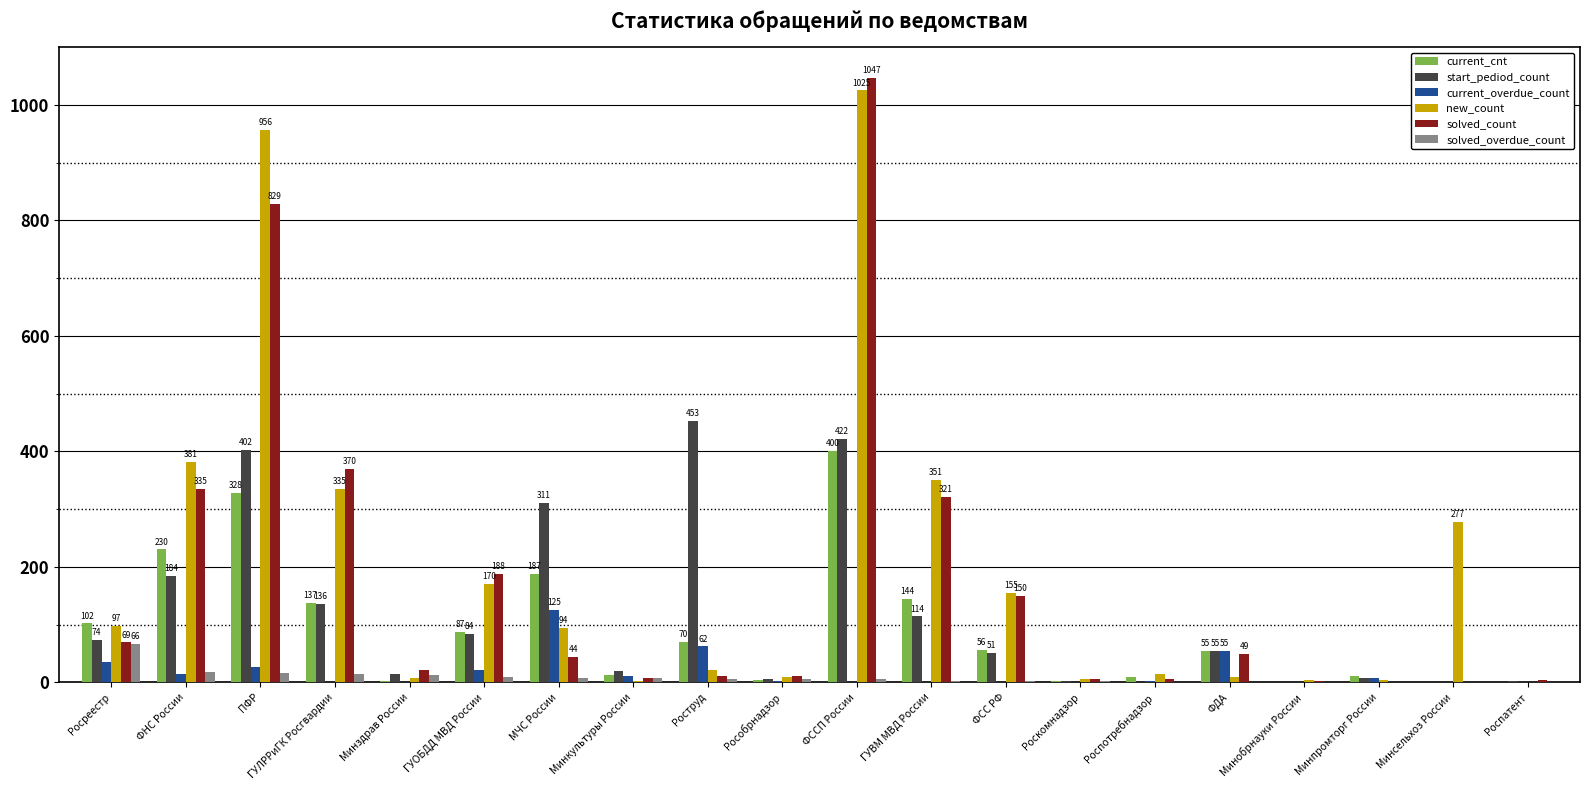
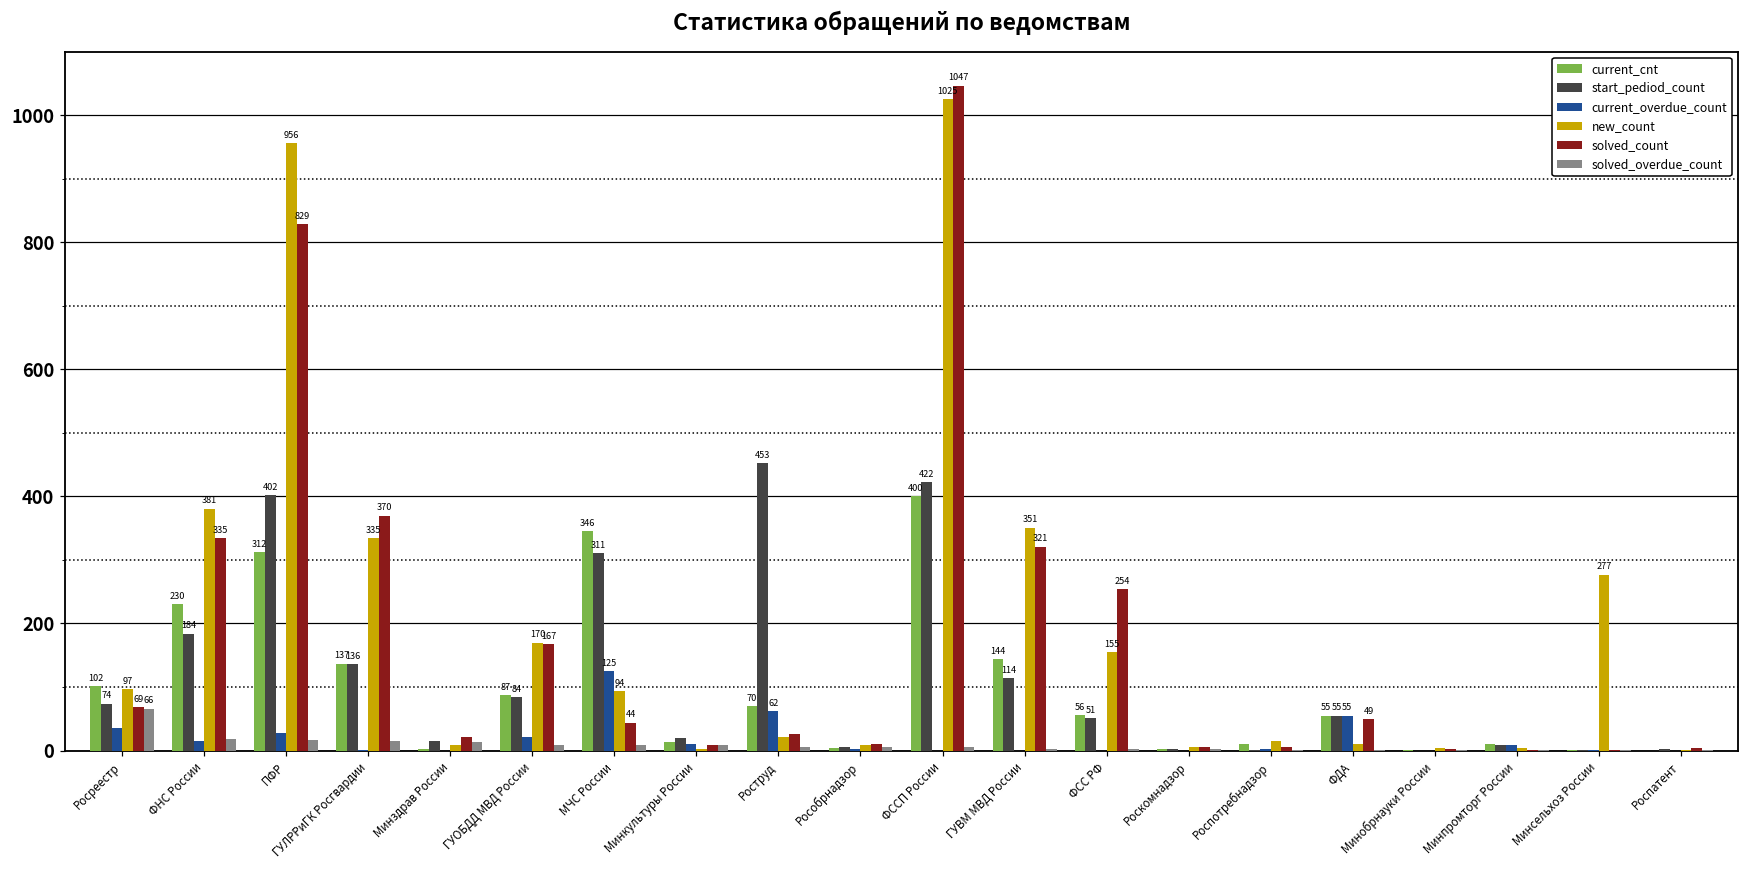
  {
    "current_cnt": {
      "Росреестр": 102,
      "ФНС России": 230,
-     "ПФР": 328,
+     "ПФР": 312,
      "ГУОБДД МВД России": 87,
-     "МЧС России": 187,
+     "МЧС России": 346,
      "Роструд": 70,
      "ФССП России": 400,
      "ГУВМ МВД России": 144,
      "ФСС РФ": 56,
      "ФДА": 55
    },
    "start_pediod_count": {
      "Росреестр": 74,
      "ФНС России": 184,
      "ПФР": 402,
      "ГУОБДД МВД России": 84,
      "МЧС России": 311,
      "Роструд": 453,
      "ФССП России": 422,
      "ГУВМ МВД России": 114,
      "ФСС РФ": 51,
      "ФДА": 55
    },
    "current_overdue_count": {
      "МЧС России": 125,
      "Роструд": 62,
      "ФДА": 55
    },
    "new_count": {
      "Росреестр": 97,
      "ФНС России": 381,
      "ПФР": 956,
      "ГУЛРРиГК Росгвардии": 335,
      "МЧС России": 94,
      "ФССП России": 1025,
      "ГУВМ МВД России": 351,
      "ФСС РФ": 155,
      "Минсельхоз России": 277
    },
    "solved_count": {
      "Росреестр": 69,
      "ФНС России": 335,
      "ПФР": 829,
      "ГУЛРРиГК Росгвардии": 370,
-     "ГУОБДД МВД России": 188,
+     "ГУОБДД МВД России": 167,
      "МЧС России": 44,
-     "Роструд": 10,
+     "Роструд": 30,
      "ФССП России": 1047,
      "ГУВМ МВД России": 321,
-     "ФСС РФ": 150,
+     "ФСС РФ": 254,
      "ФДА": 49
    },
    "solved_overdue_count": {
      "Росреестр": 66
    }
  }
